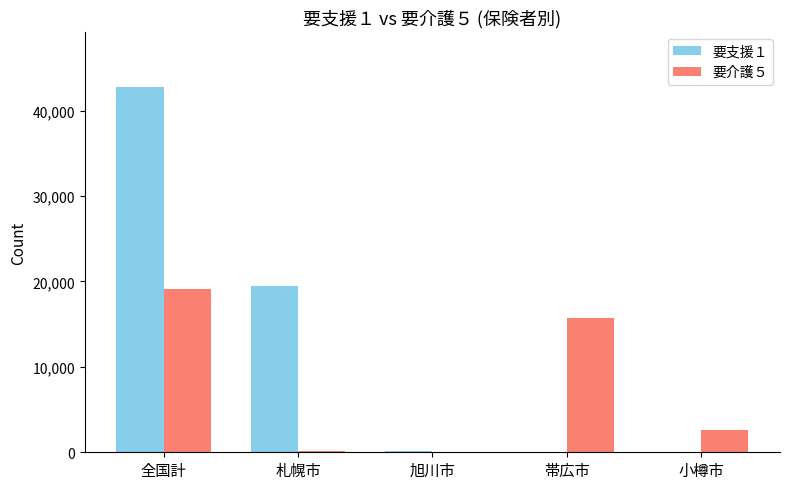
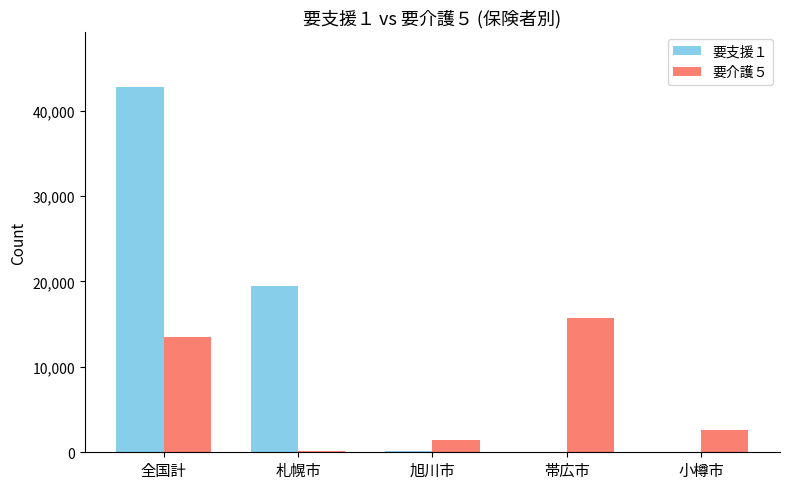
  {
    "要支援１": {
      "全国計": "43,000",
      "札幌市": "19,000"
    },
    "要介護５": {
-     "全国計": "19,000",
-     "旭川市": "0",
+     "全国計": "14,000",
+     "旭川市": "1,000",
      "帯広市": "16,000",
      "小樽市": "3,000"
    }
  }
